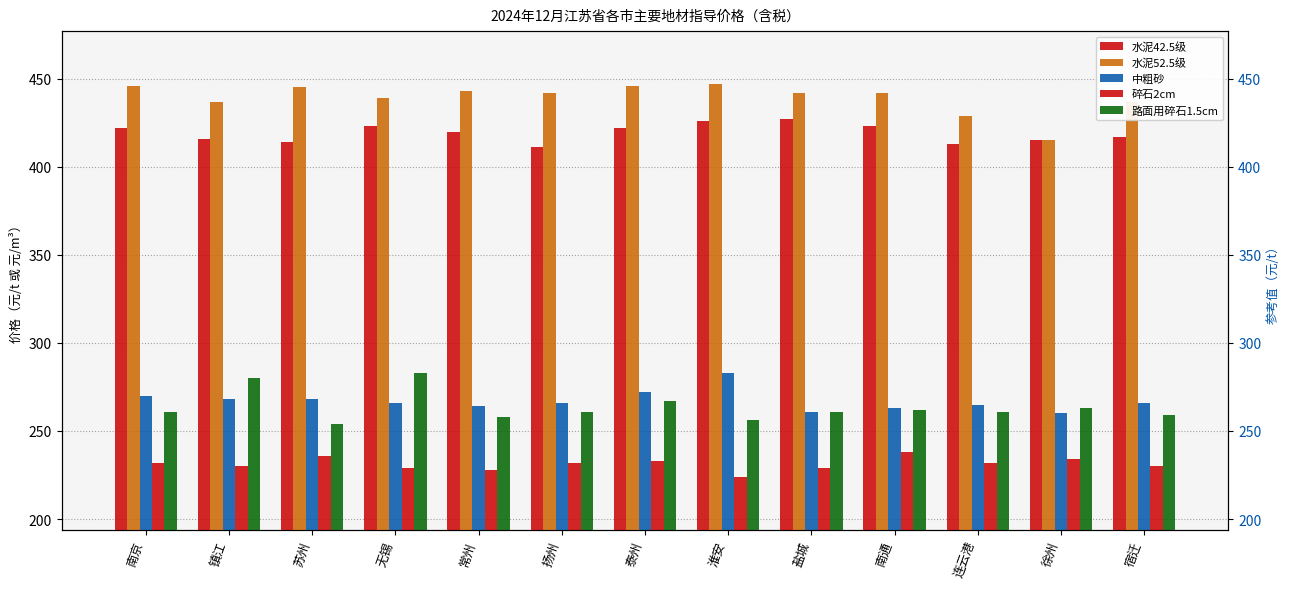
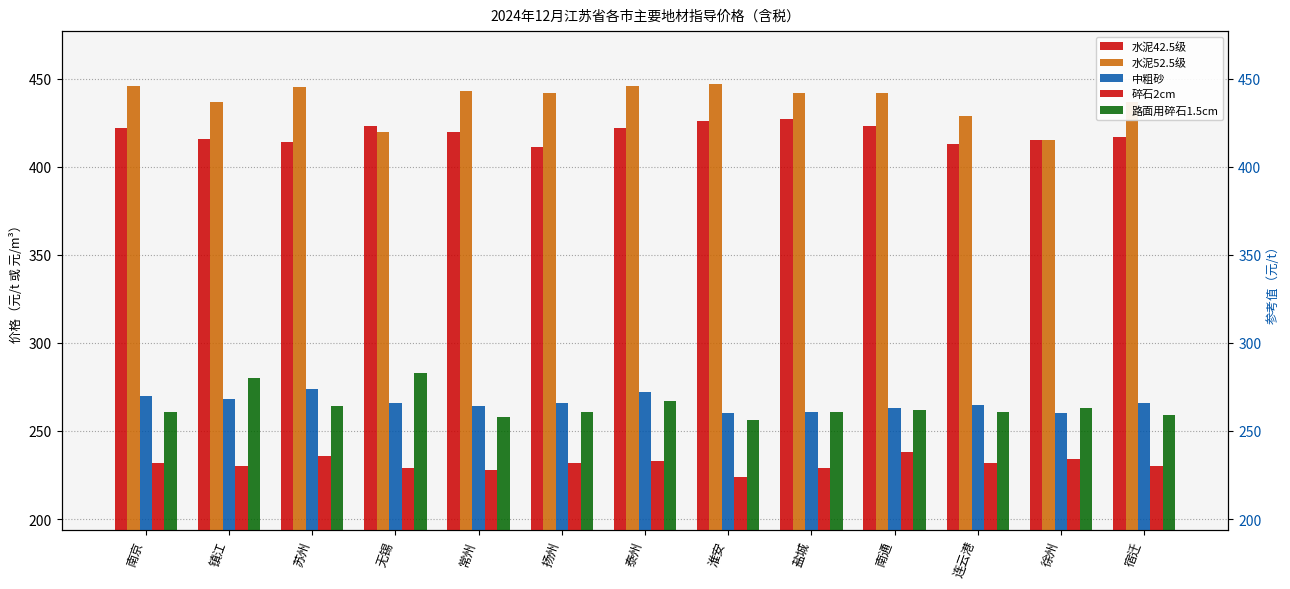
  {
    "水泥52.5级": {
      "南京": 446,
      "镇江": 437,
      "苏州": 445,
-     "无锡": 439,
+     "无锡": 420,
      "常州": 443,
      "扬州": 442,
      "泰州": 446,
      "淮安": 447,
      "盐城": 442,
      "南通": 442,
      "连云港": 429,
      "徐州": 415
    },
    "中粗砂": {
      "南京": 270,
      "镇江": 268,
-     "苏州": 268,
+     "苏州": 274,
      "无锡": 266,
      "常州": 264,
      "扬州": 266,
      "泰州": 272,
-     "淮安": 283,
+     "淮安": 260,
      "盐城": 261,
      "南通": 263,
      "连云港": 265,
      "徐州": 260,
      "宿迁": 266
    },
    "路面用碎石1.5cm": {
      "南京": 261,
      "镇江": 280,
-     "苏州": 254,
+     "苏州": 264,
      "无锡": 283,
      "常州": 258,
      "扬州": 261,
      "泰州": 267,
      "淮安": 256,
      "盐城": 261,
      "南通": 262,
      "连云港": 261,
      "徐州": 263,
      "宿迁": 259
    }
  }
